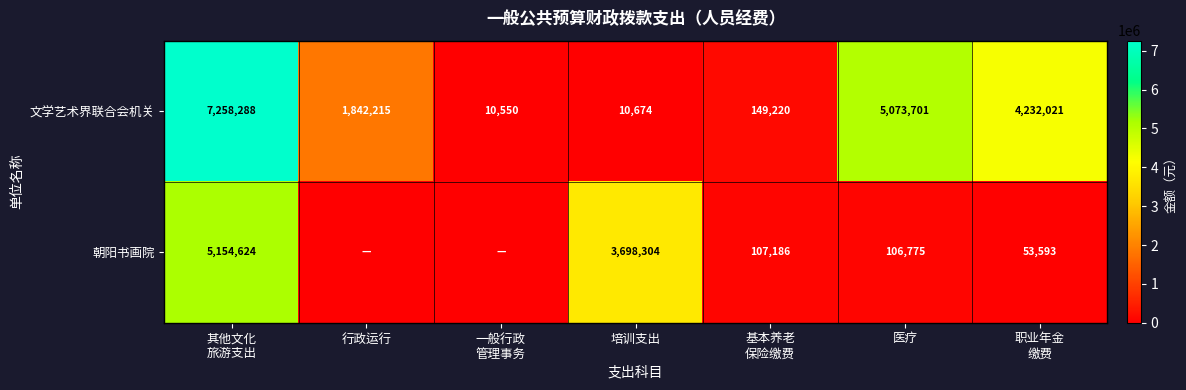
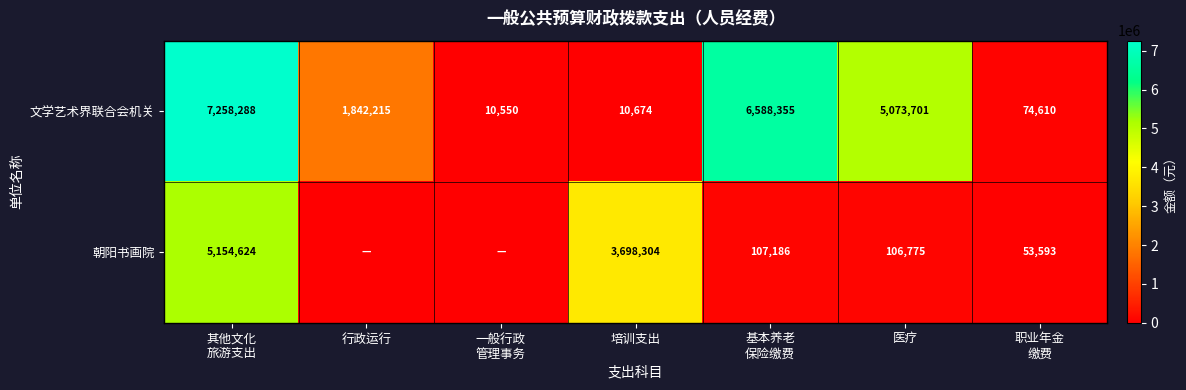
  {
    "文学艺术界联合会机关": {
      "其他文化 旅游支出": "7,258,288",
      "行政运行": "1,842,215",
      "一般行政 管理事务": "10,550",
      "培训支出": "10,674",
-     "基本养老 保险缴费": "149,220",
+     "基本养老 保险缴费": "6,588,355",
      "医疗": "5,073,701",
-     "职业年金 缴费": "4,232,021"
+     "职业年金 缴费": "74,610"
    },
    "朝阳书画院": {
      "其他文化 旅游支出": "5,154,624",
      "培训支出": "3,698,304",
      "基本养老 保险缴费": "107,186",
      "医疗": "106,775",
      "职业年金 缴费": "53,593"
    }
  }
